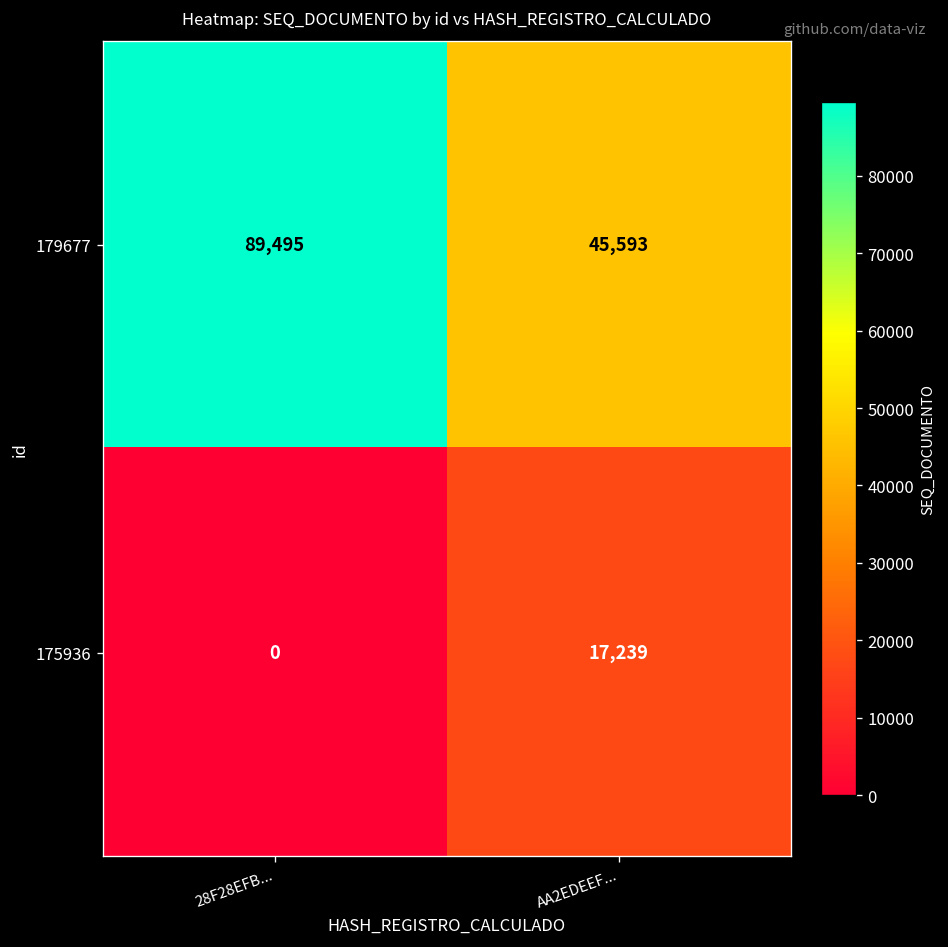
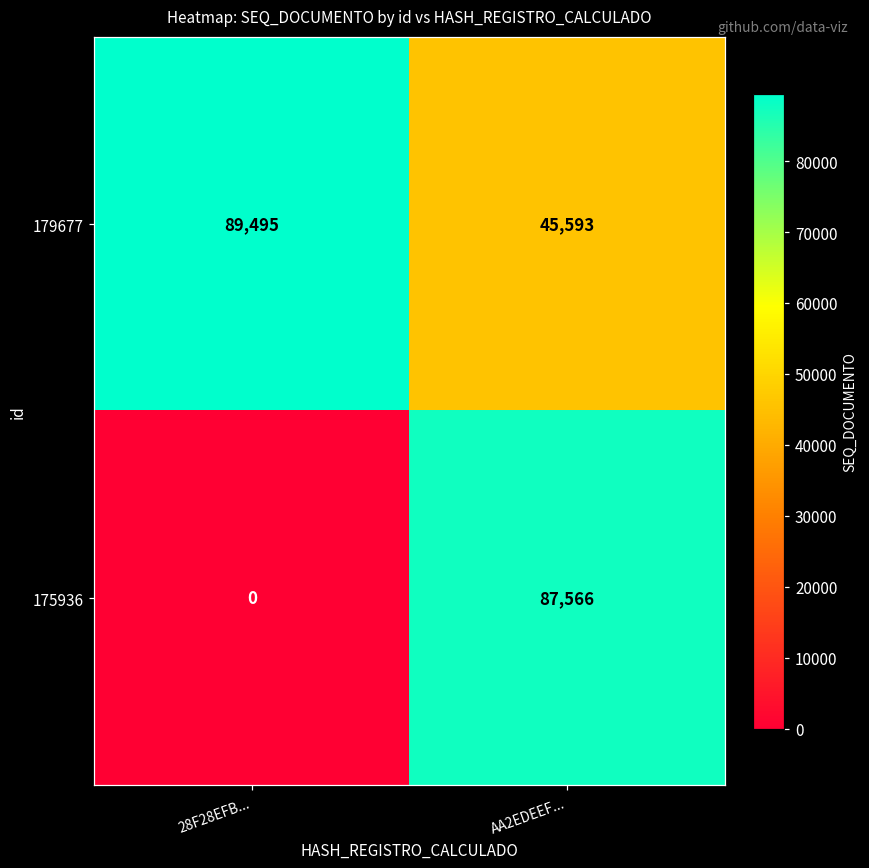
  {
    "179677": {
      "28F28EFB...": "89,495",
      "AA2EDEEF...": "45,593"
    },
    "175936": {
      "28F28EFB...": "0",
-     "AA2EDEEF...": "17,239"
+     "AA2EDEEF...": "87,566"
    }
  }
